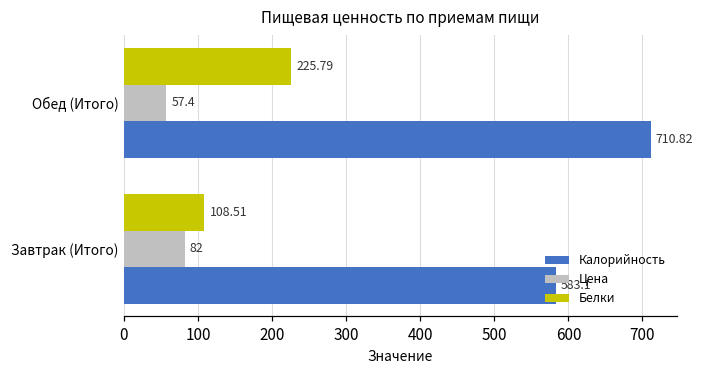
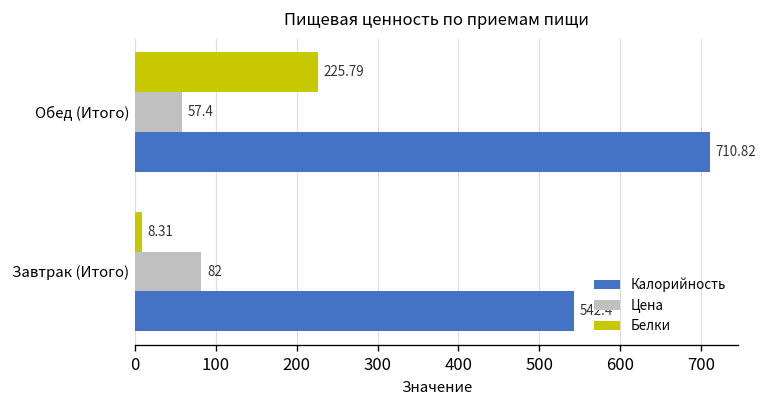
  {
    "Калорийность": {
      "Обед (Итого)": 710.82,
-     "Завтрак (Итого)": 583.1
+     "Завтрак (Итого)": 542.4
    },
    "Цена": {
      "Обед (Итого)": 57.4,
      "Завтрак (Итого)": 82
    },
    "Белки": {
      "Обед (Итого)": 225.79,
-     "Завтрак (Итого)": 108.51
+     "Завтрак (Итого)": 8.31
    }
  }
